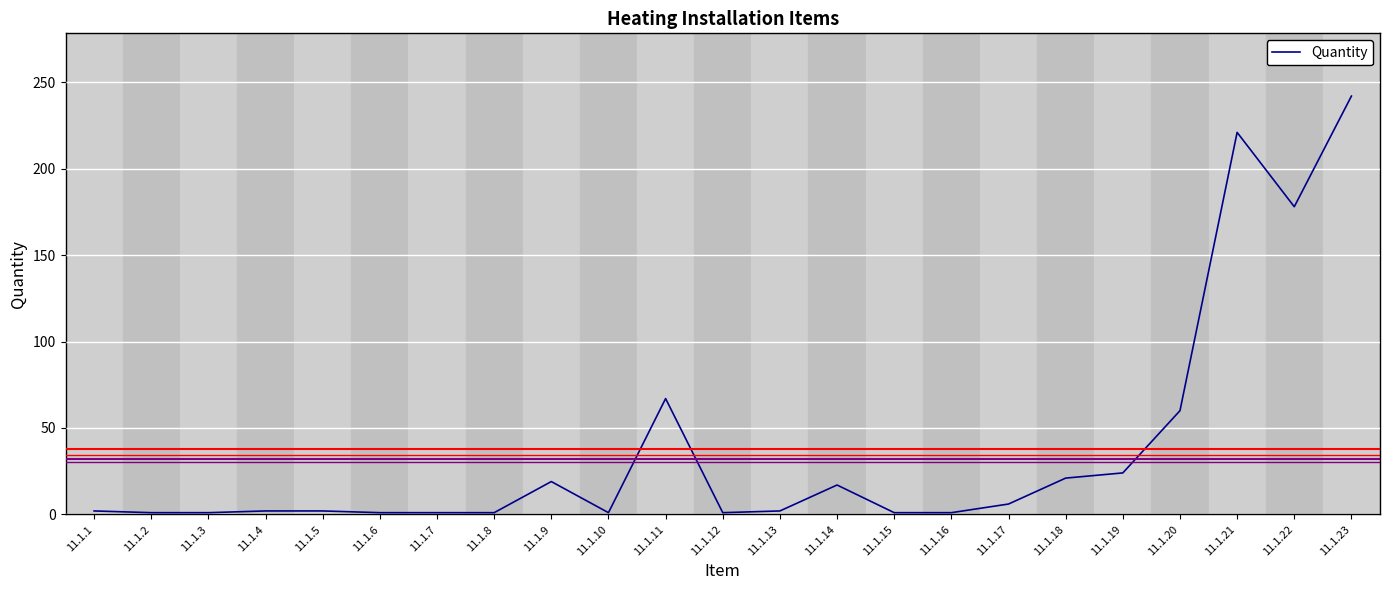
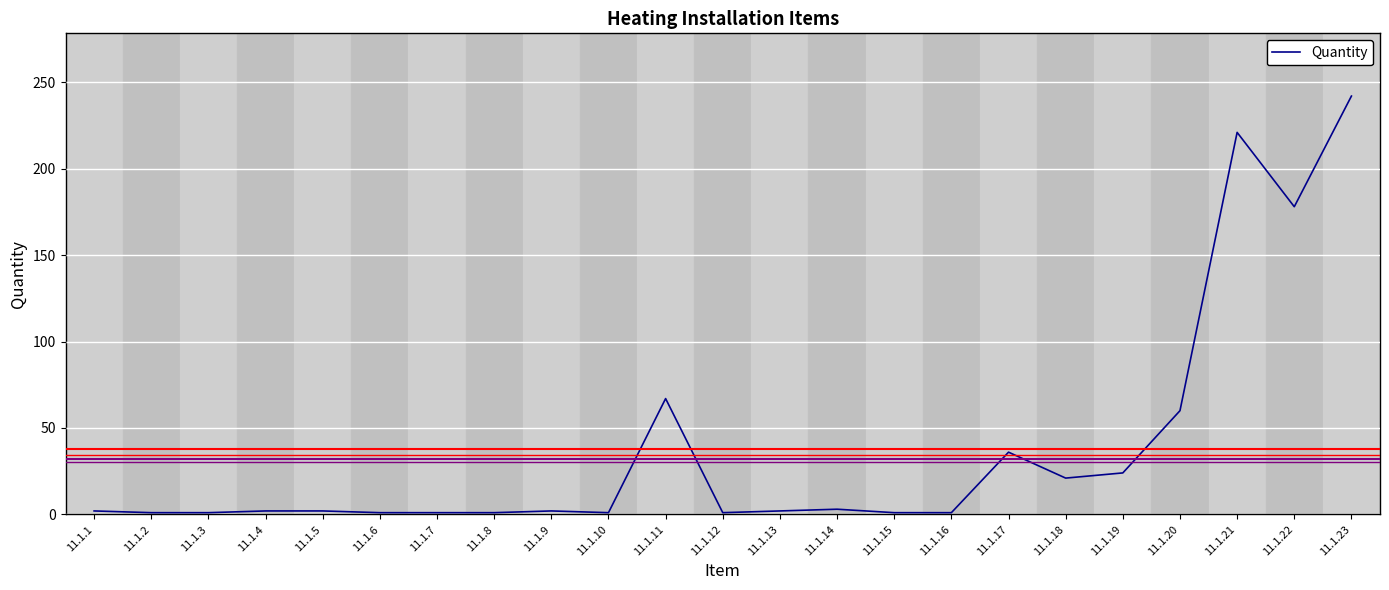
  {
    "11.1.1": 2,
    "11.1.2": 1,
    "11.1.3": 1,
    "11.1.4": 2,
    "11.1.5": 2,
    "11.1.6": 1,
    "11.1.7": 1,
    "11.1.8": 1,
-   "11.1.9": 19,
+   "11.1.9": 2,
    "11.1.10": 1,
    "11.1.11": 67,
    "11.1.12": 1,
    "11.1.13": 2,
-   "11.1.14": 17,
+   "11.1.14": 3,
    "11.1.15": 1,
    "11.1.16": 1,
-   "11.1.17": 6,
+   "11.1.17": 36,
    "11.1.18": 21,
    "11.1.19": 24,
    "11.1.20": 60,
    "11.1.21": 221,
    "11.1.22": 178,
    "11.1.23": 242
  }
